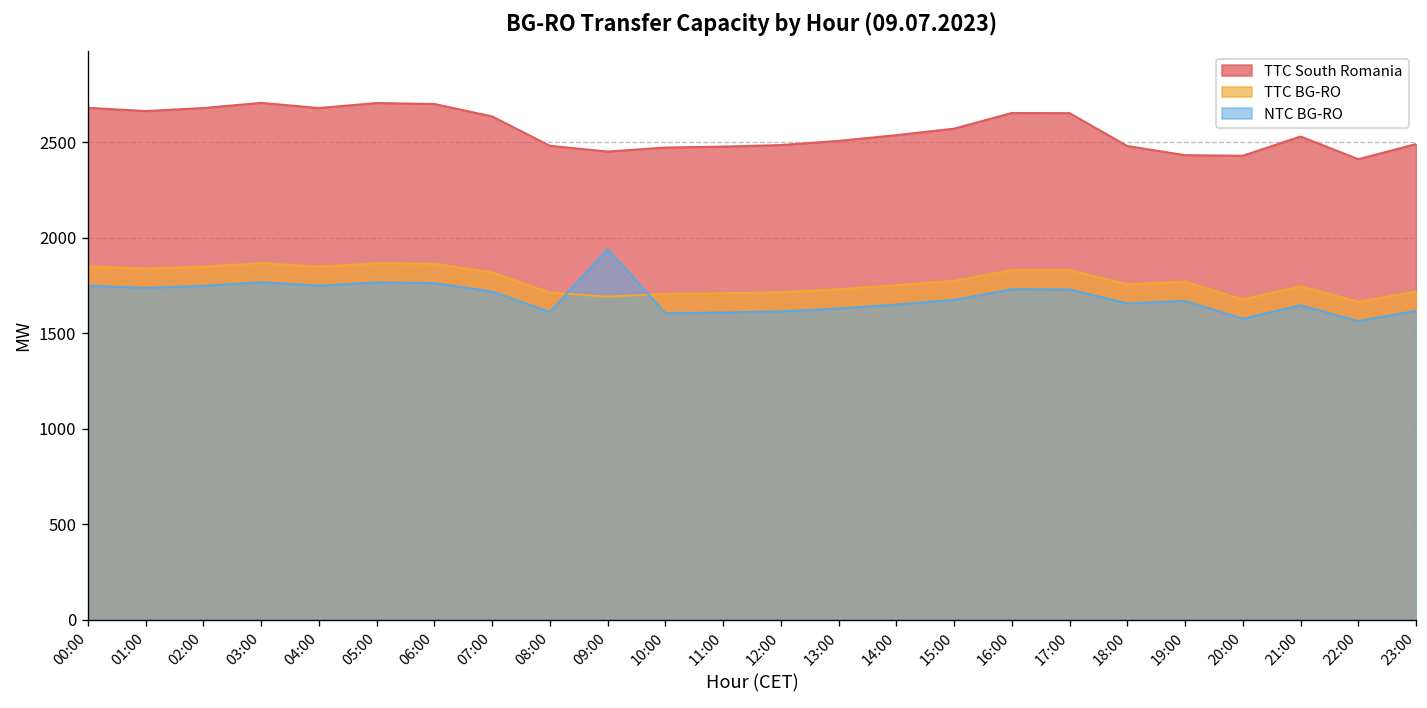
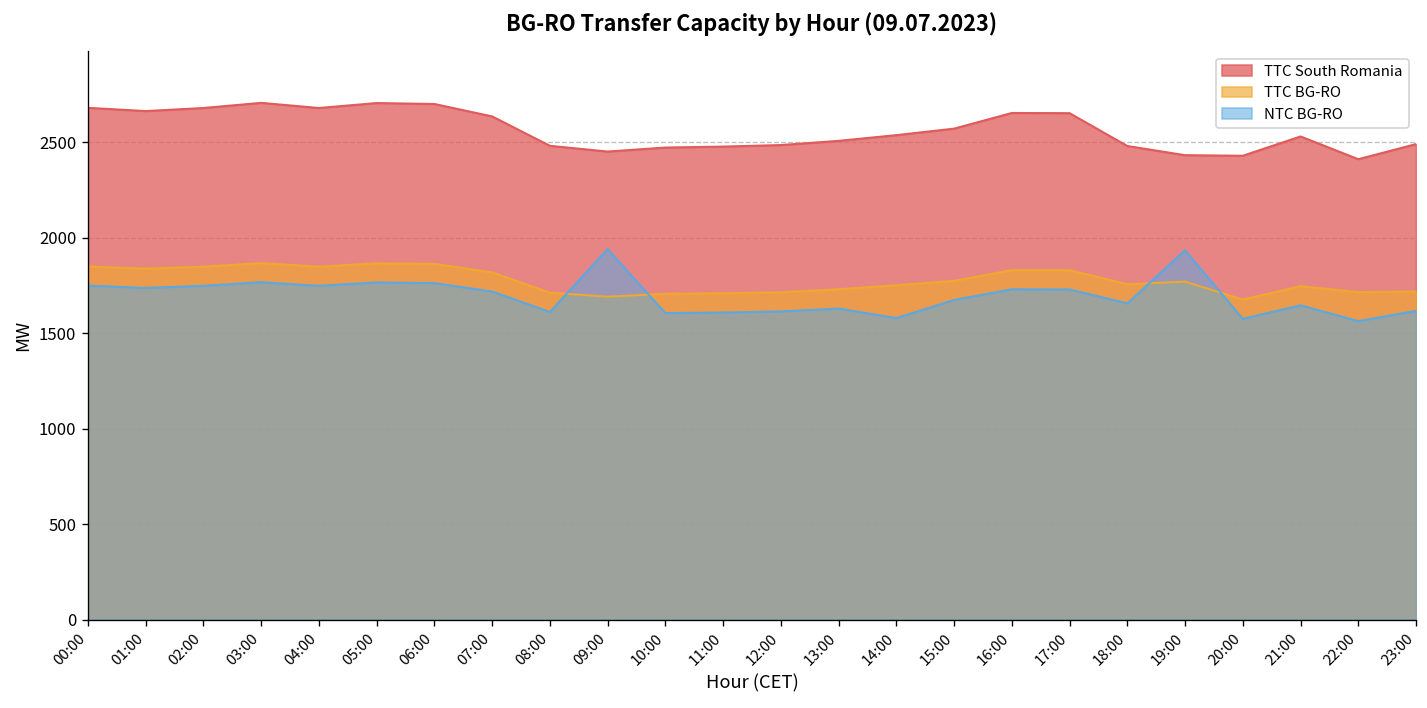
  {
    "TTC South Romania": {
      "00:00": 2680,
      "01:00": 2660,
      "02:00": 2680,
      "03:00": 2710,
      "04:00": 2680,
      "05:00": 2710,
      "06:00": 2700,
      "07:00": 2640,
      "08:00": 2480,
      "09:00": 2450,
      "10:00": 2470,
      "11:00": 2480,
      "12:00": 2490,
      "13:00": 2510,
      "14:00": 2540,
      "15:00": 2570,
      "16:00": 2650,
      "17:00": 2650,
      "18:00": 2480,
      "19:00": 2430,
      "20:00": 2430,
      "21:00": 2530,
      "22:00": 2410,
      "23:00": 2490
    },
    "TTC BG-RO": {
      "00:00": 1850,
      "01:00": 1840,
      "02:00": 1850,
      "03:00": 1870,
      "04:00": 1850,
      "05:00": 1870,
      "06:00": 1860,
      "07:00": 1820,
      "08:00": 1710,
      "09:00": 1690,
      "10:00": 1710,
      "11:00": 1710,
      "12:00": 1710,
      "13:00": 1730,
      "14:00": 1750,
      "15:00": 1770,
      "16:00": 1830,
      "17:00": 1830,
      "18:00": 1760,
      "19:00": 1770,
      "20:00": 1680,
      "21:00": 1750,
-     "22:00": 1660,
+     "22:00": 1720,
      "23:00": 1720
    },
    "NTC BG-RO": {
      "00:00": 1750,
      "01:00": 1740,
      "02:00": 1750,
      "03:00": 1770,
      "04:00": 1750,
      "05:00": 1770,
      "06:00": 1760,
      "07:00": 1720,
      "08:00": 1610,
      "09:00": 1940,
      "10:00": 1610,
      "11:00": 1610,
      "12:00": 1610,
      "13:00": 1630,
-     "14:00": 1650,
+     "14:00": 1580,
      "15:00": 1670,
      "16:00": 1730,
      "17:00": 1730,
      "18:00": 1660,
-     "19:00": 1670,
+     "19:00": 1930,
      "20:00": 1580,
      "21:00": 1650,
      "22:00": 1560,
      "23:00": 1620
    }
  }
